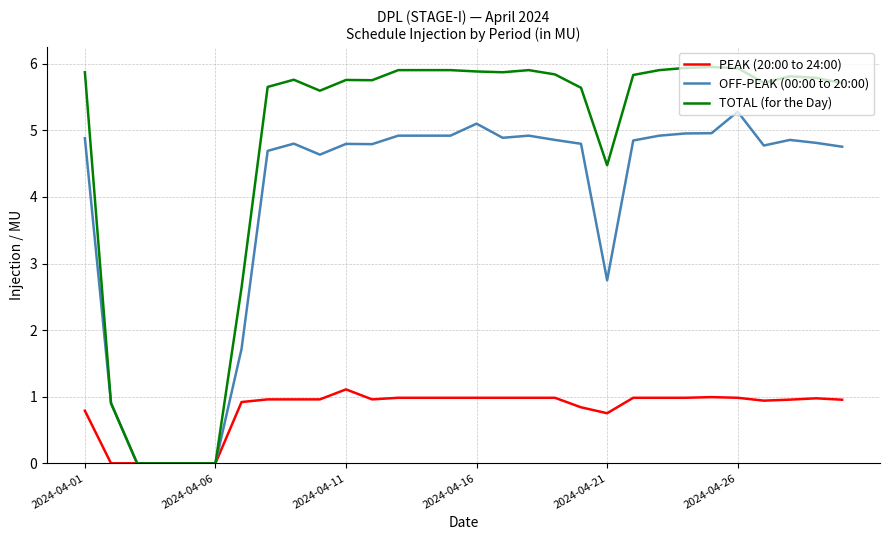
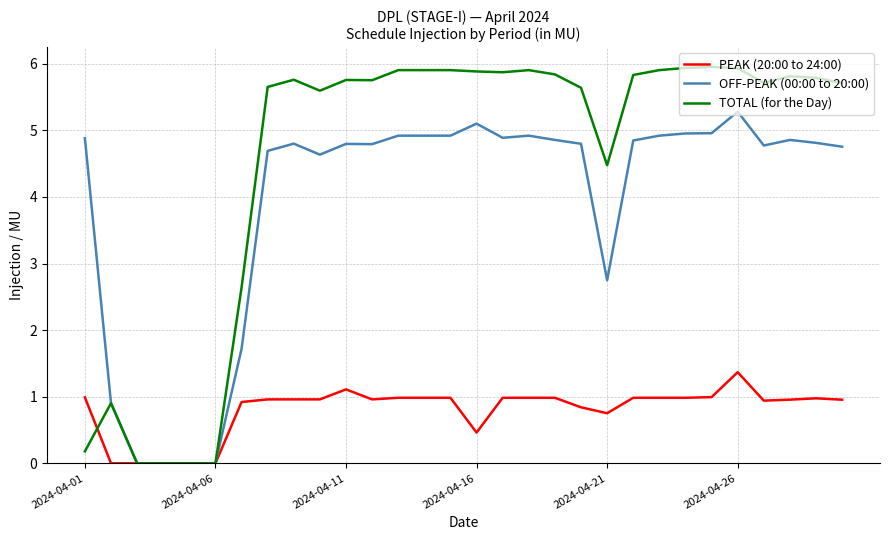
  {
    "PEAK (20:00 to 24:00)": {
-     "2024-04-01": 0.8,
+     "2024-04-01": 1.0,
      "2024-04-11": 1.1,
-     "2024-04-16": 1.0,
+     "2024-04-16": 0.5,
      "2024-04-21": 0.8,
-     "2024-04-26": 1.0
+     "2024-04-26": 1.4
    },
    "OFF-PEAK (00:00 to 20:00)": {
      "2024-04-01": 4.9,
      "2024-04-11": 4.8,
      "2024-04-16": 5.1,
      "2024-04-21": 2.7
    },
    "TOTAL (for the Day)": {
-     "2024-04-01": 5.9,
+     "2024-04-01": 0.2,
      "2024-04-11": 5.8,
      "2024-04-16": 5.9,
      "2024-04-21": 4.5
    }
  }
